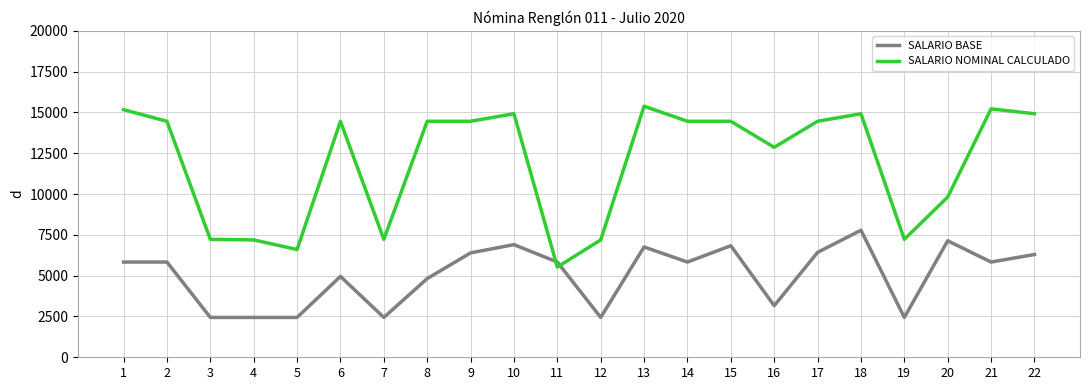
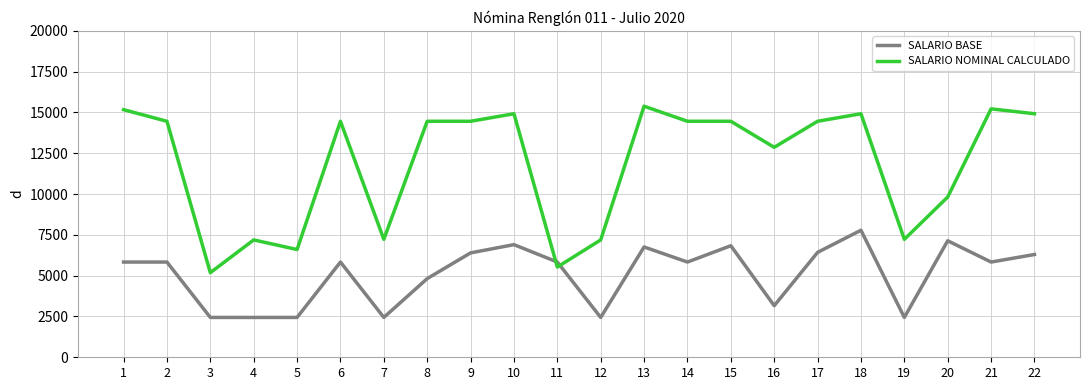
  {
    "SALARIO BASE": {
      "1": 5800,
      "2": 5800,
      "3": 2400,
      "4": 2400,
      "5": 2400,
-     "6": 5000,
+     "6": 5800,
      "7": 2400,
      "8": 4800,
      "9": 6400,
      "10": 6900,
      "11": 5800,
      "12": 2400,
      "13": 6800,
      "14": 5800,
      "15": 6800,
      "16": 3200,
      "17": 6400,
      "18": 7800,
      "19": 2400,
      "20": 7100,
      "21": 5800,
      "22": 6300
    },
    "SALARIO NOMINAL CALCULADO": {
      "1": 15200,
      "2": 14500,
-     "3": 7200,
+     "3": 5200,
      "4": 7200,
      "5": 6600,
      "6": 14500,
      "7": 7200,
      "8": 14500,
      "9": 14500,
      "10": 14900,
      "11": 5500,
      "12": 7200,
      "13": 15400,
      "14": 14500,
      "15": 14500,
      "16": 12900,
      "17": 14500,
      "18": 14900,
      "19": 7200,
      "20": 9800,
      "21": 15200,
      "22": 14900
    }
  }
